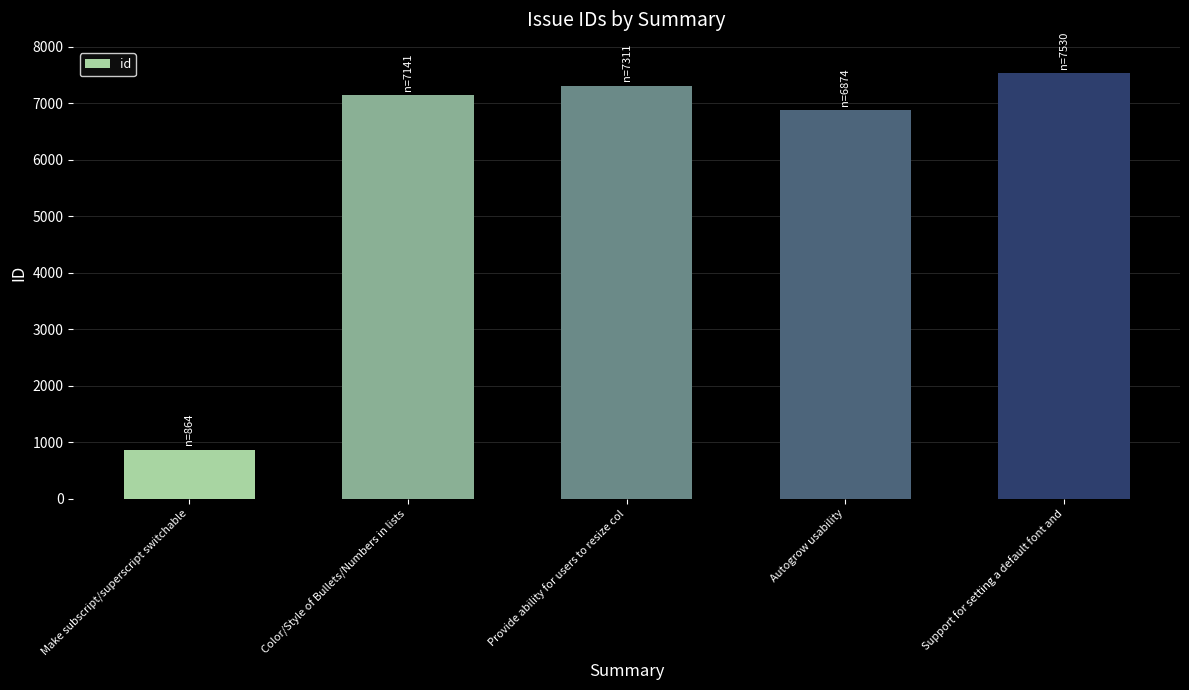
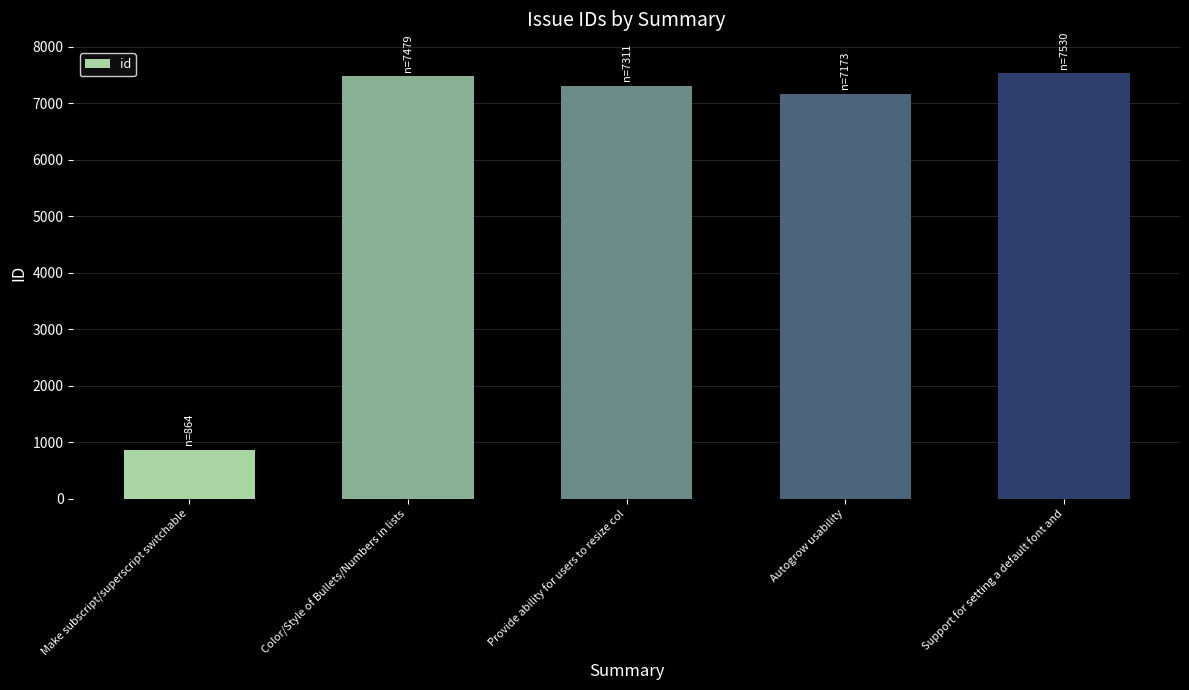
  {
    "Make subscript/superscript switchable": 864,
-   "Color/Style of Bullets/Numbers in lists": 7141,
+   "Color/Style of Bullets/Numbers in lists": 7479,
    "Provide ability for users to resize col": 7311,
-   "Autogrow usability": 6874,
+   "Autogrow usability": 7173,
    "Support for setting a default font and": 7530
  }
